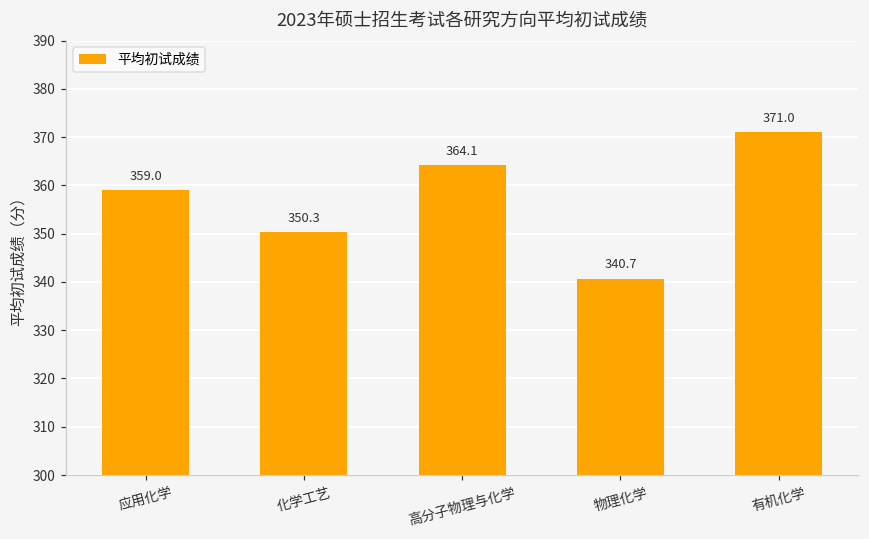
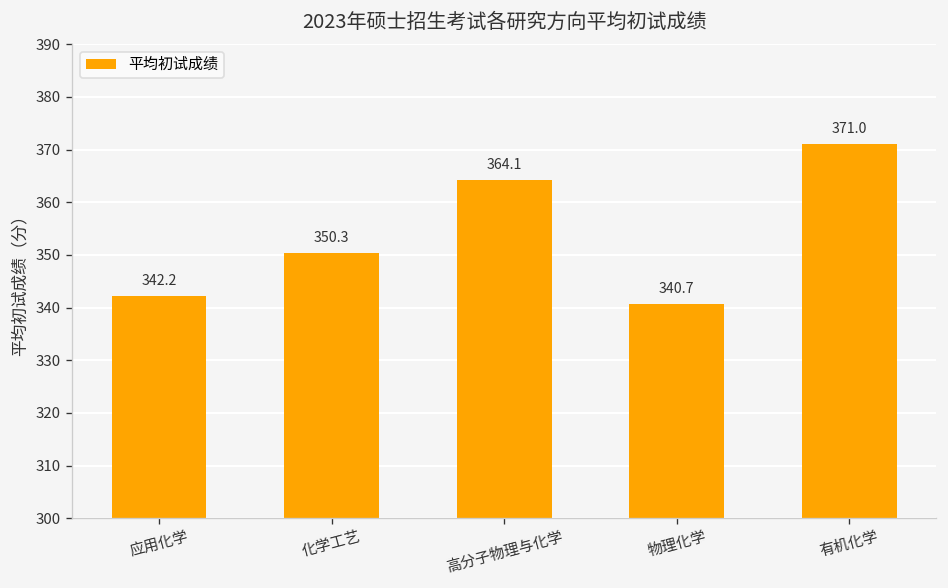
  {
-   "应用化学": 359.0,
+   "应用化学": 342.2,
    "化学工艺": 350.3,
    "高分子物理与化学": 364.1,
    "物理化学": 340.7,
    "有机化学": 371.0
  }
